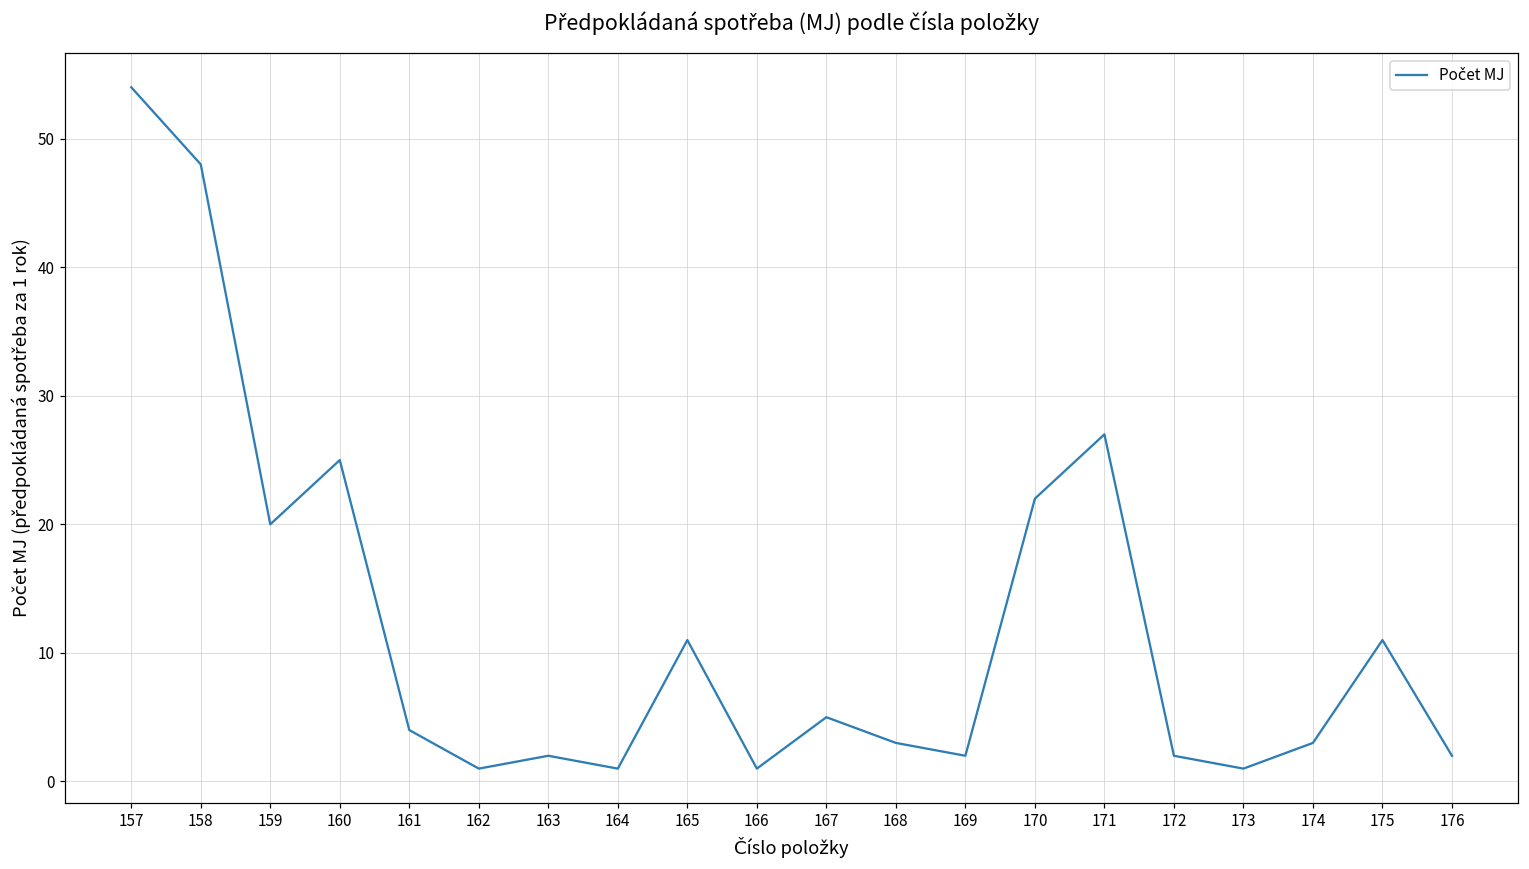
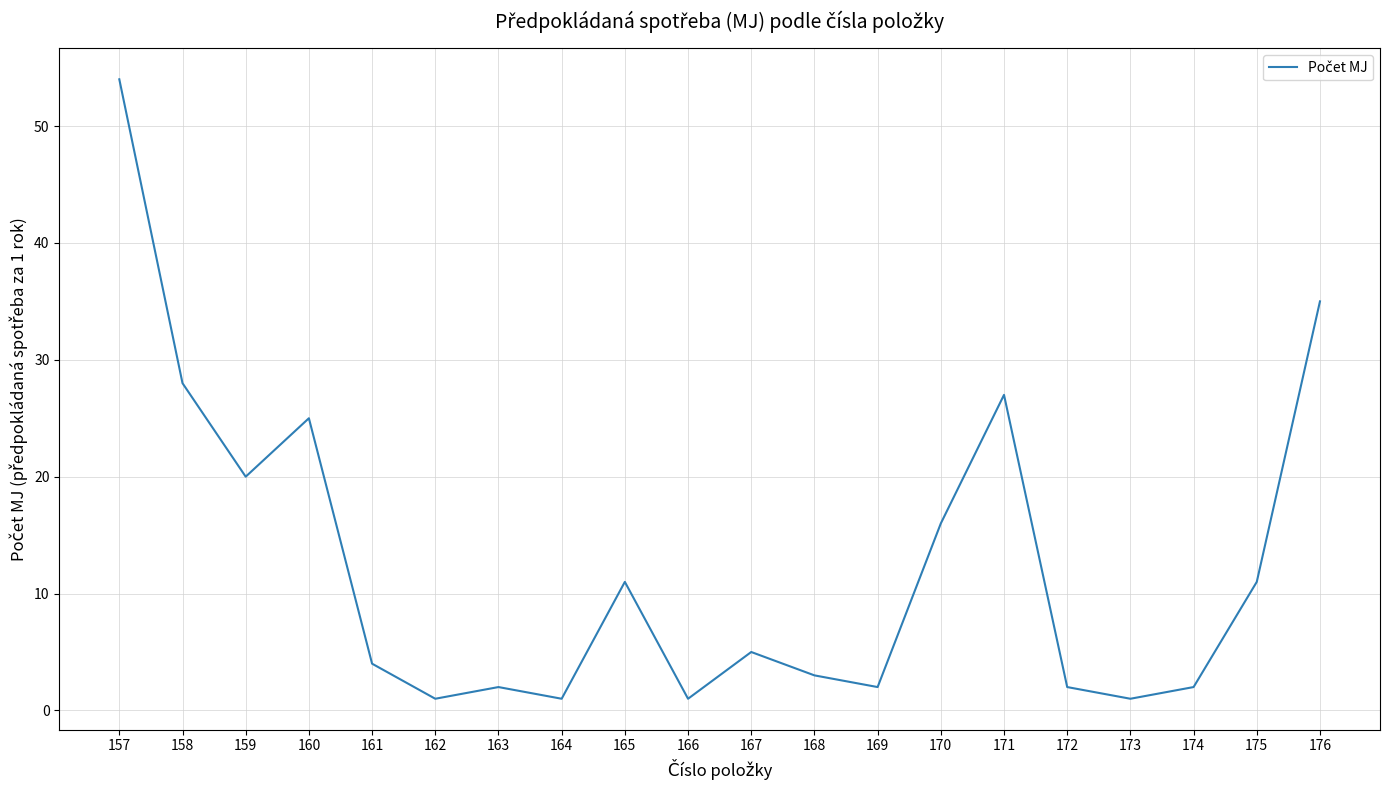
  {
    "157": 54,
-   "158": 48,
+   "158": 28,
    "159": 20,
    "160": 25,
    "161": 4,
    "162": 1,
    "163": 2,
    "164": 1,
    "165": 11,
    "166": 1,
    "167": 5,
    "168": 3,
    "169": 2,
-   "170": 22,
+   "170": 16,
    "171": 27,
    "172": 2,
    "173": 1,
-   "174": 3,
+   "174": 2,
    "175": 11,
-   "176": 2
+   "176": 35
  }
